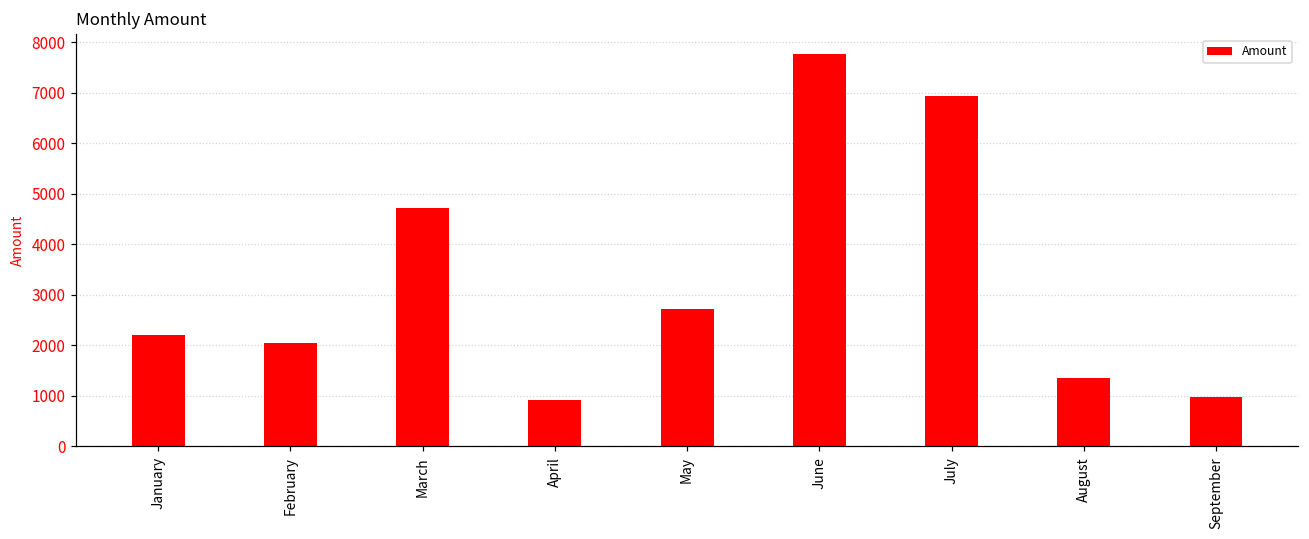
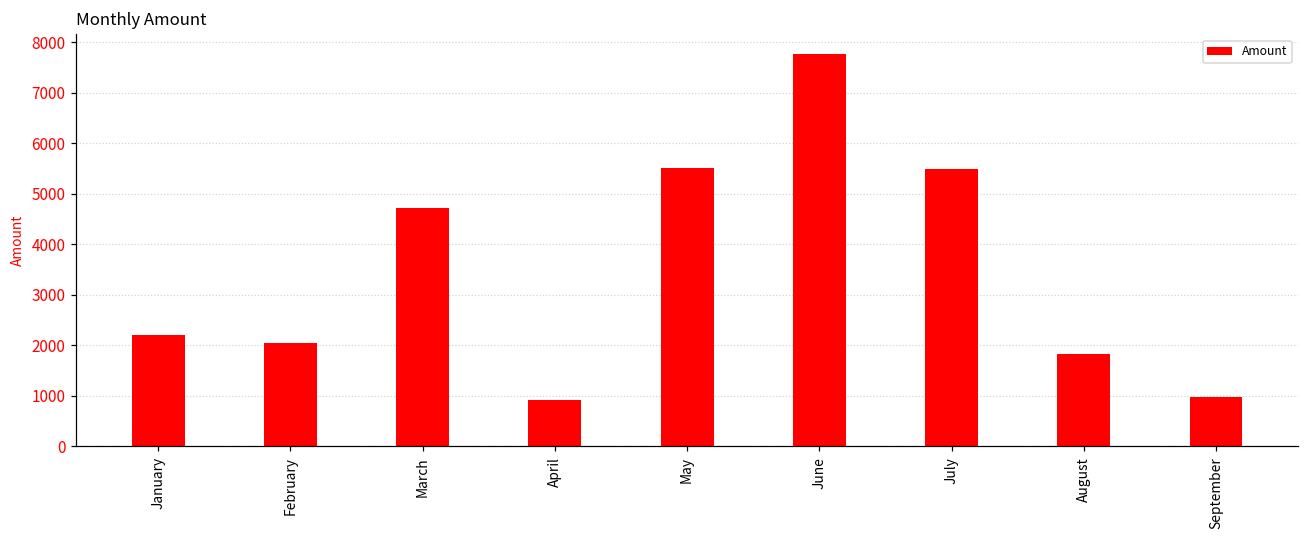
  {
    "January": 2200,
    "February": 2000,
    "March": 4700,
    "April": 900,
-   "May": 2700,
+   "May": 5500,
    "June": 7800,
-   "July": 6900,
-   "August": 1400,
+   "July": 5500,
+   "August": 1800,
    "September": 1000
  }
